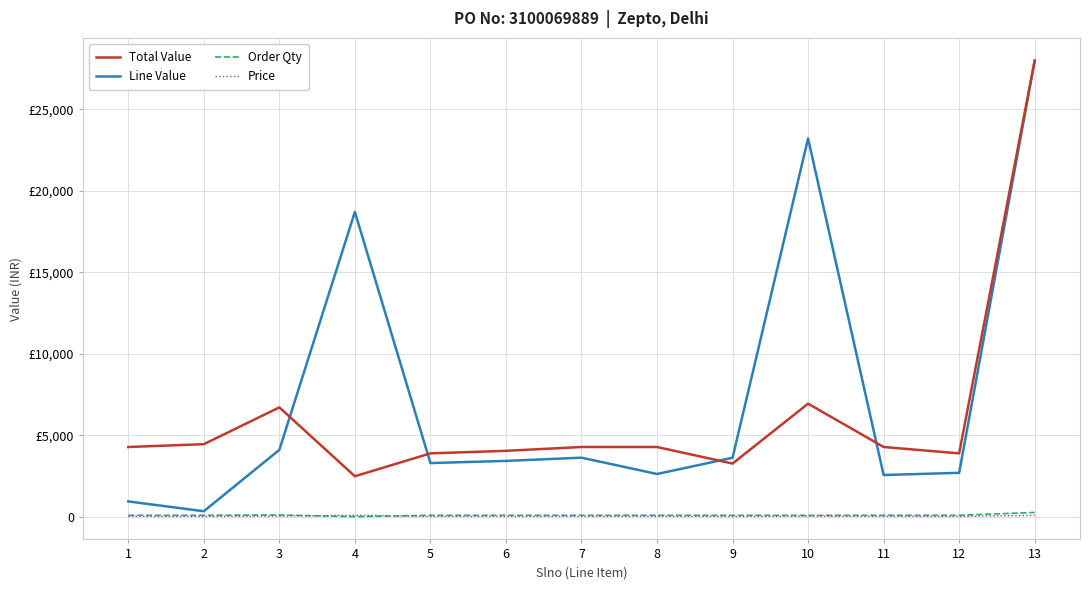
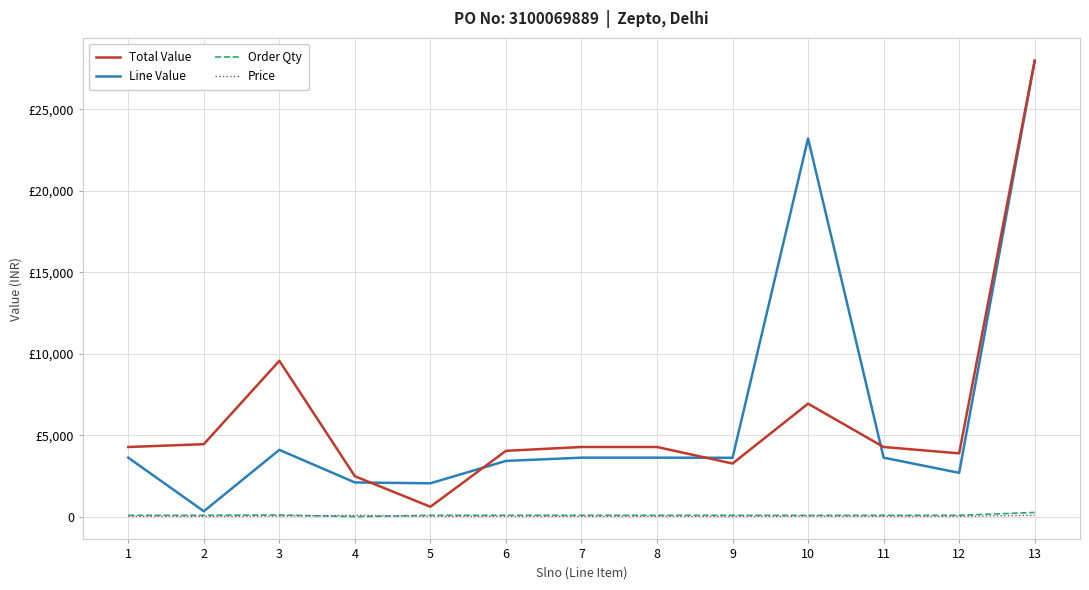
  {
    "Total Value": {
      "1": "£4,300",
      "2": "£4,500",
-     "3": "£6,700",
+     "3": "£9,600",
      "4": "£2,500",
-     "5": "£3,900",
+     "5": "£600",
      "6": "£4,100",
      "7": "£4,300",
      "8": "£4,300",
      "9": "£3,300",
      "10": "£6,900",
      "11": "£4,300",
      "12": "£3,900"
    },
    "Line Value": {
-     "1": "£1,000",
+     "1": "£3,600",
      "2": "£300",
      "3": "£4,100",
-     "4": "£18,700",
-     "5": "£3,300",
+     "4": "£2,100",
+     "5": "£2,100",
      "6": "£3,400",
      "7": "£3,600",
-     "8": "£2,600",
+     "8": "£3,600",
      "9": "£3,600",
      "10": "£23,200",
-     "11": "£2,600",
+     "11": "£3,600",
      "12": "£2,700"
    },
    "Order Qty": {
      "13": "£300"
    },
    "Price": {
      "13": "£100"
    }
  }
